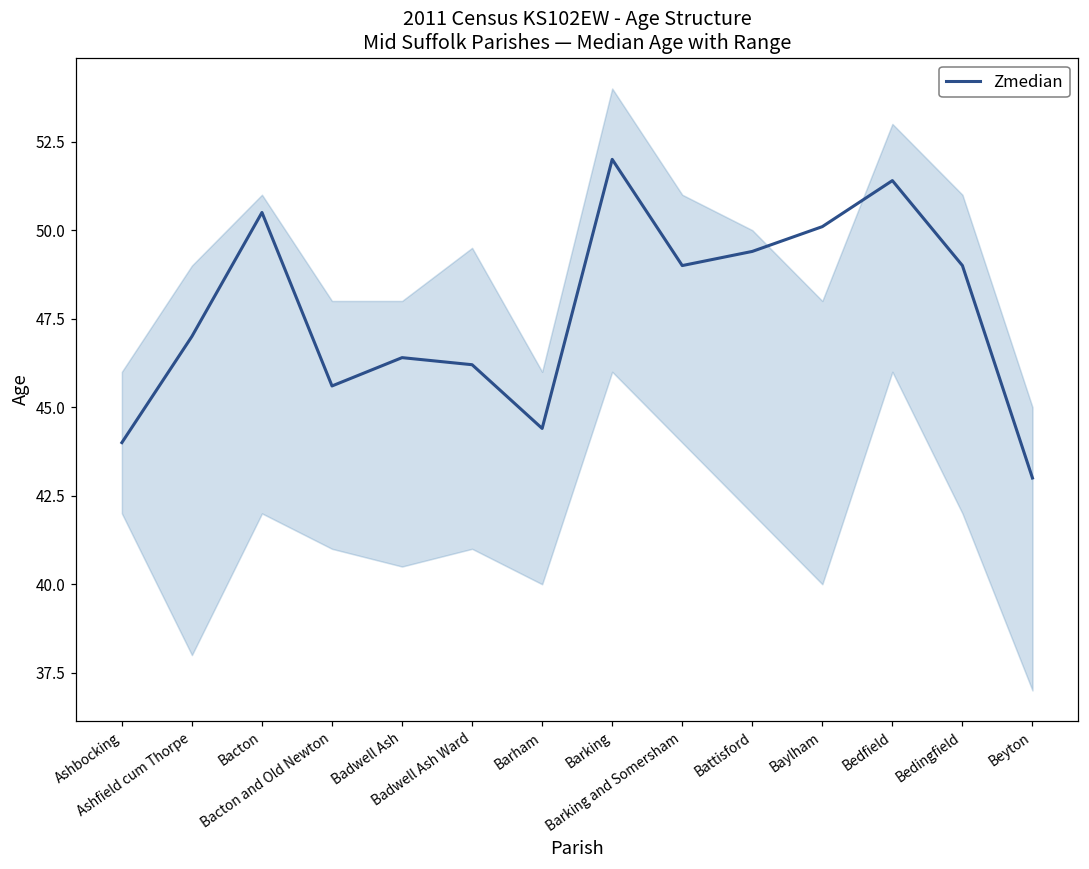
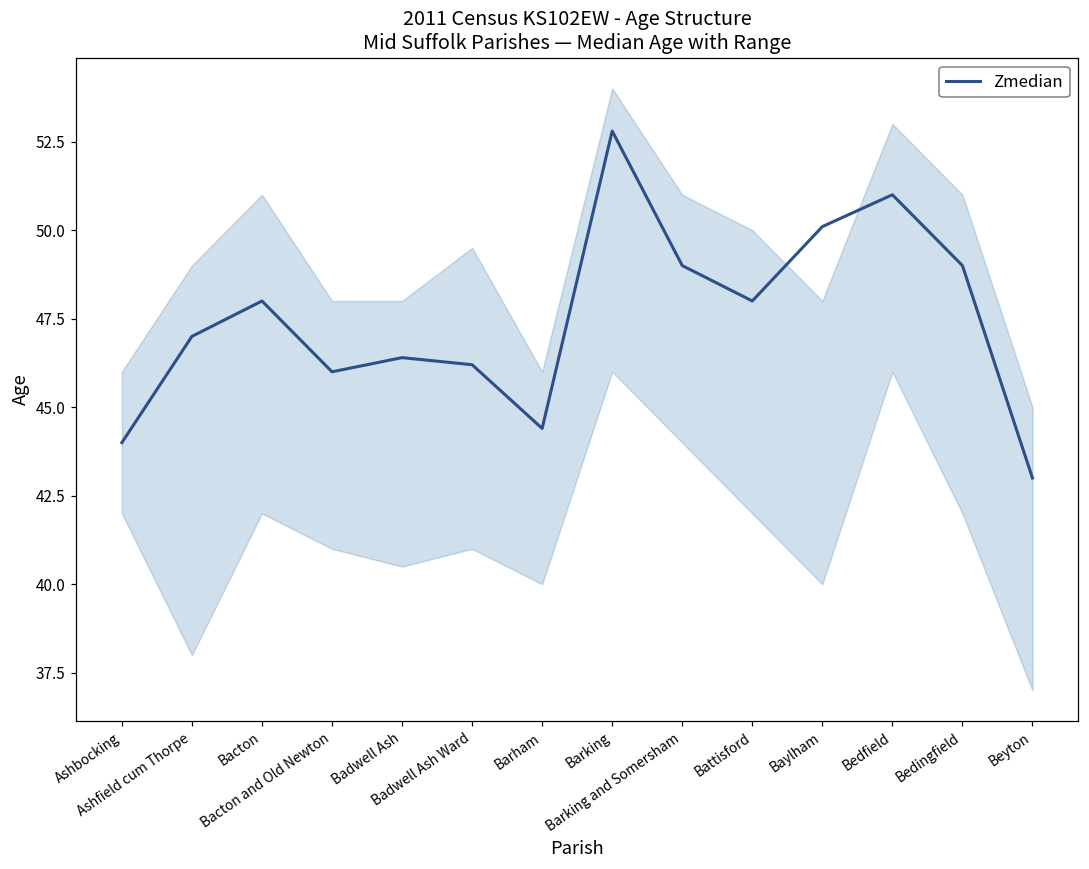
  {
    "Zmedian": {
      "Ashbocking": 44.0,
      "Ashfield cum Thorpe": 47.0,
-     "Bacton": 50.5,
-     "Bacton and Old Newton": 45.6,
+     "Bacton": 48.0,
+     "Bacton and Old Newton": 46.0,
      "Badwell Ash": 46.4,
      "Badwell Ash Ward": 46.2,
      "Barham": 44.4,
-     "Barking": 52.0,
+     "Barking": 52.8,
      "Barking and Somersham": 49.0,
-     "Battisford": 49.4,
+     "Battisford": 48.0,
      "Baylham": 50.1,
-     "Bedfield": 51.4,
+     "Bedfield": 51.0,
      "Bedingfield": 49.0,
      "Beyton": 43.0
    }
  }
